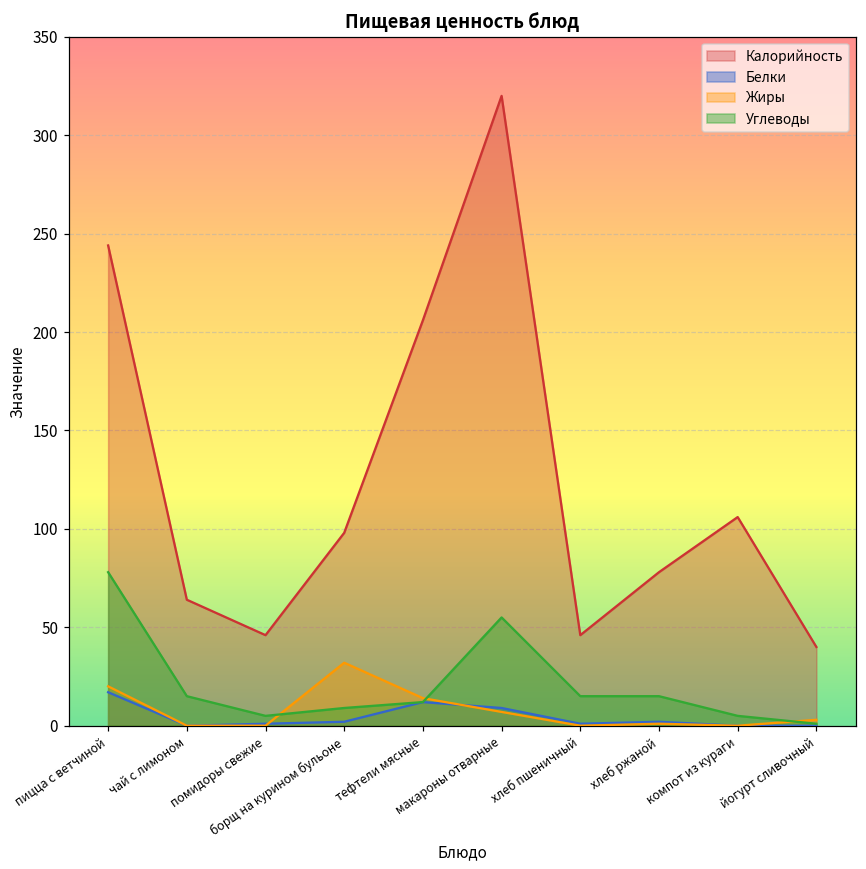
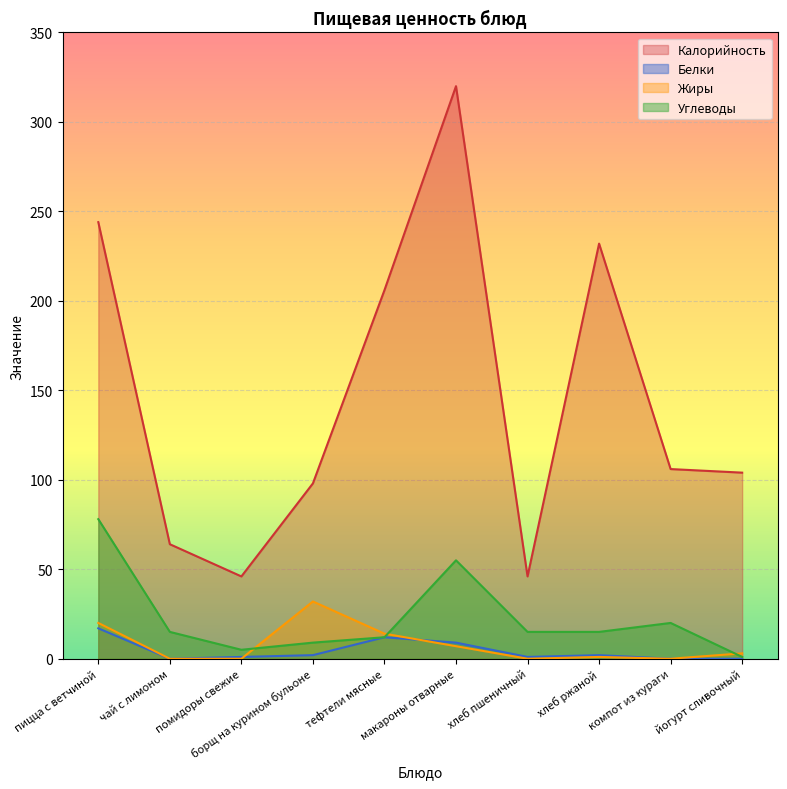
  {
    "Калорийность": {
      "пицца с ветчиной": 244,
      "чай с лимоном": 64,
      "помидоры свежие": 46,
      "борщ на курином бульоне": 98,
      "тефтели мясные": 206,
      "макароны отварные": 320,
      "хлеб пшеничный": 46,
-     "хлеб ржаной": 78,
+     "хлеб ржаной": 232,
      "компот из кураги": 106,
-     "йогурт сливочный": 40
+     "йогурт сливочный": 104
    },
    "Белки": {
      "пицца с ветчиной": 17,
      "борщ на курином бульоне": 2,
      "макароны отварные": 9
    },
    "Жиры": {
      "пицца с ветчиной": 20,
      "борщ на курином бульоне": 32,
      "тефтели мясные": 14,
      "макароны отварные": 7,
      "йогурт сливочный": 3
    },
    "Углеводы": {
      "пицца с ветчиной": 78,
      "чай с лимоном": 15,
      "помидоры свежие": 5,
      "борщ на курином бульоне": 9,
      "макароны отварные": 55,
      "хлеб пшеничный": 15,
      "хлеб ржаной": 15,
-     "компот из кураги": 5
+     "компот из кураги": 20
    }
  }
